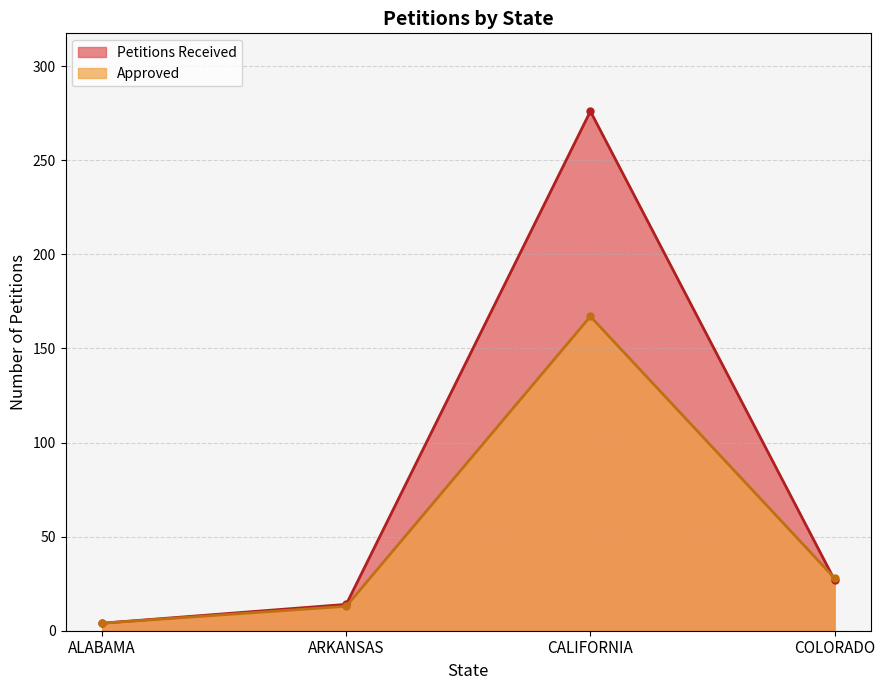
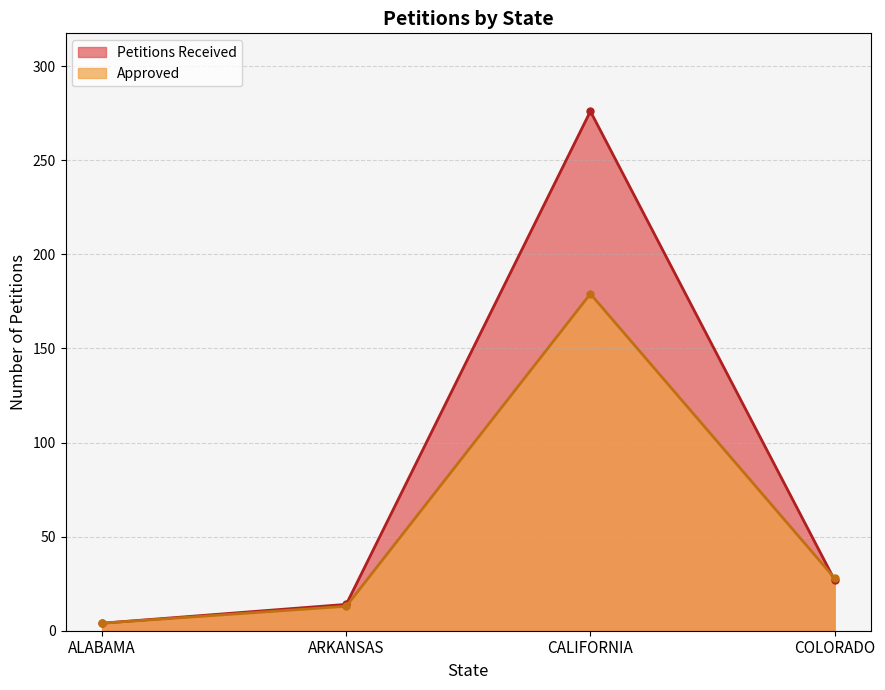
  {
    "Petitions Received": {
      "CALIFORNIA": 276
    },
    "Approved": {
-     "CALIFORNIA": 167
+     "CALIFORNIA": 179
    }
  }
